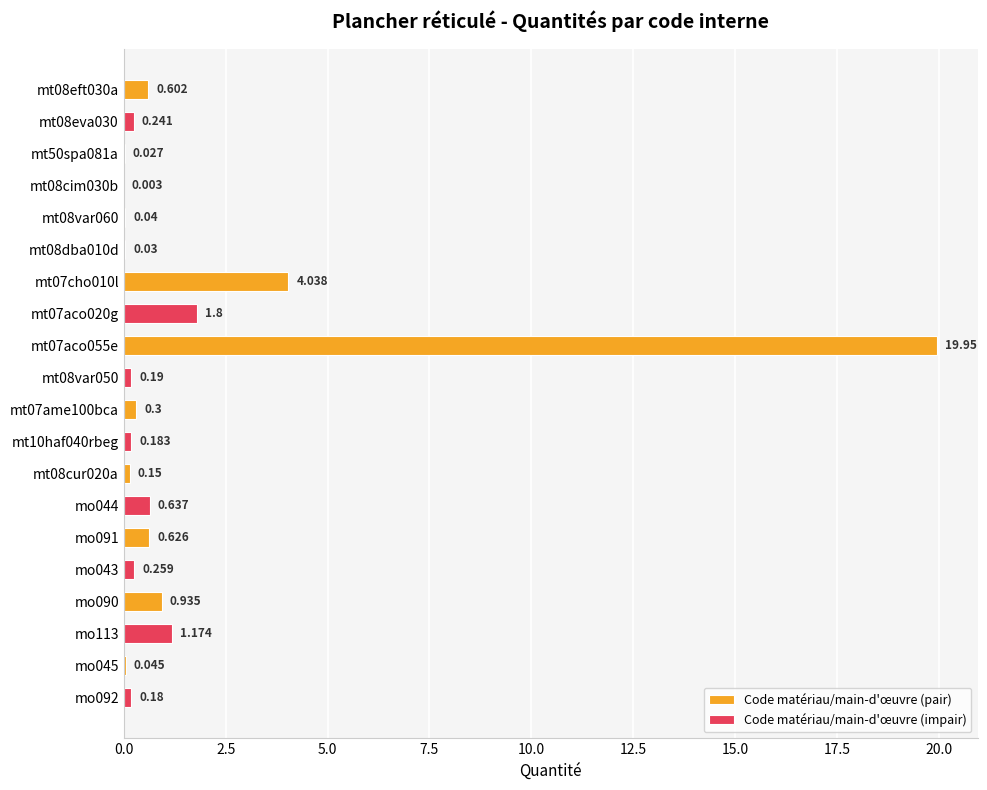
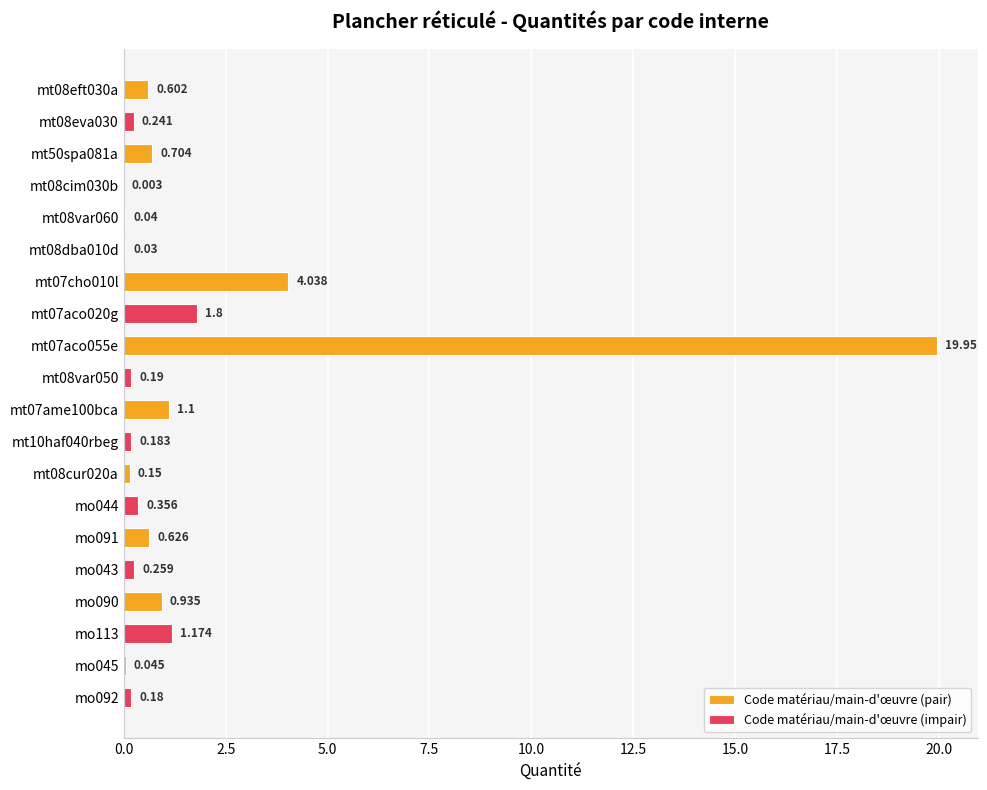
  {
    "Code matériau/main-d'œuvre (pair)": {
      "mt08eft030a": 0.602,
-     "mt50spa081a": 0.027,
+     "mt50spa081a": 0.704,
      "mt08var060": 0.04,
      "mt07cho010l": 4.038,
      "mt07aco055e": 19.95,
-     "mt07ame100bca": 0.3,
+     "mt07ame100bca": 1.1,
      "mt08cur020a": 0.15,
      "mo091": 0.626,
      "mo090": 0.935,
      "mo045": 0.045
    },
    "Code matériau/main-d'œuvre (impair)": {
      "mt08eva030": 0.241,
      "mt08cim030b": 0.003,
      "mt08dba010d": 0.03,
      "mt07aco020g": 1.8,
      "mt08var050": 0.19,
      "mt10haf040rbeg": 0.183,
-     "mo044": 0.637,
+     "mo044": 0.356,
      "mo043": 0.259,
      "mo113": 1.174,
      "mo092": 0.18
    }
  }
